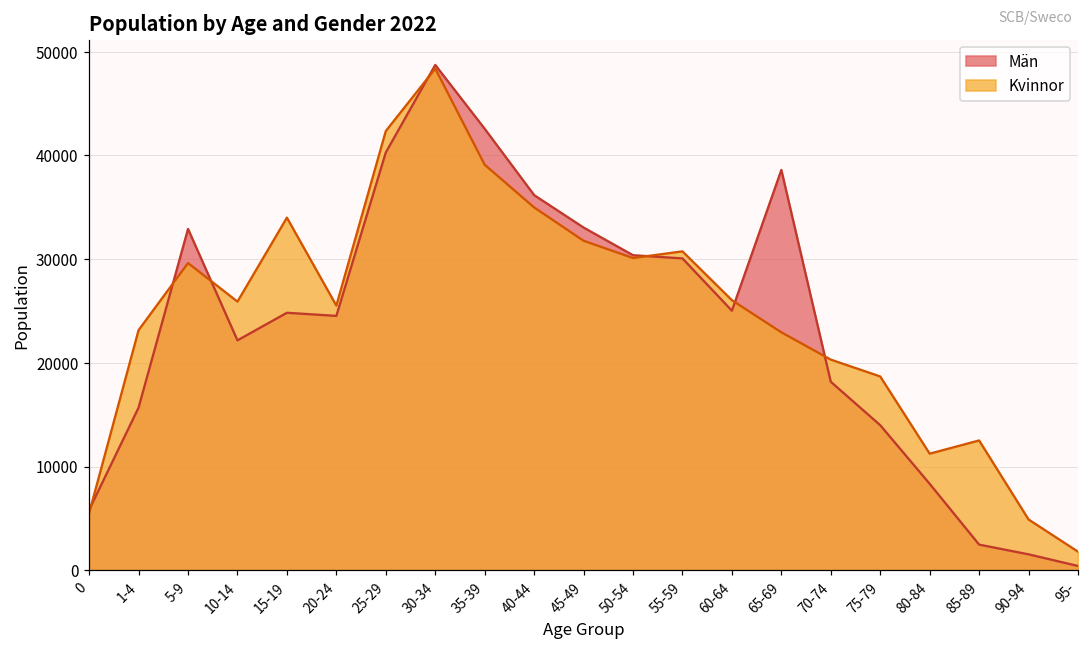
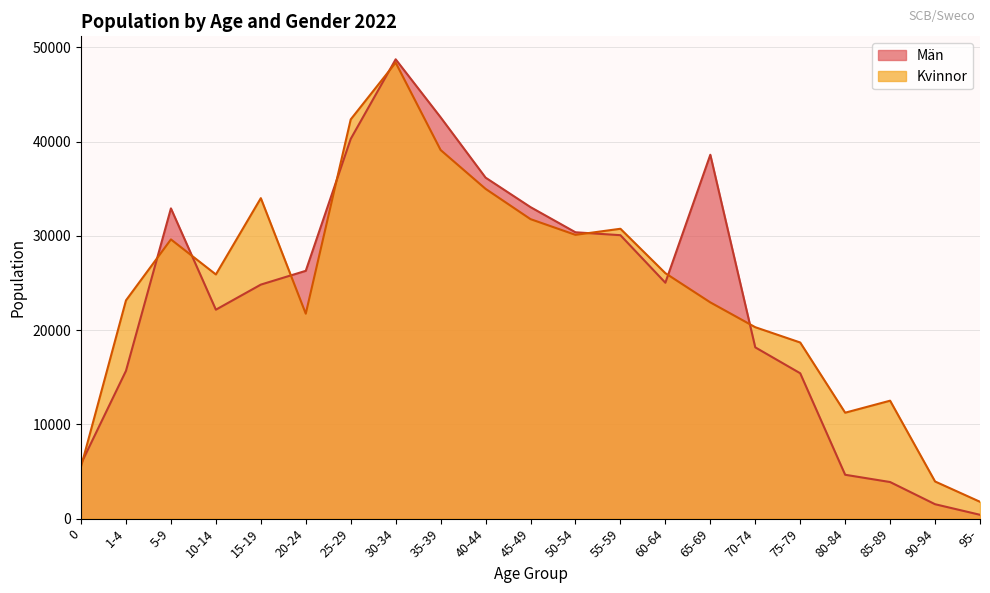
  {
    "Män": {
      "0": 6000,
      "1-4": 16000,
      "5-9": 33000,
      "10-14": 22000,
      "15-19": 25000,
-     "20-24": 25000,
+     "20-24": 26000,
      "25-29": 40000,
      "30-34": 49000,
      "35-39": 43000,
      "40-44": 36000,
      "45-49": 33000,
      "50-54": 30000,
      "55-59": 30000,
      "60-64": 25000,
      "65-69": 39000,
      "70-74": 18000,
-     "75-79": 14000,
-     "80-84": 8000,
-     "85-89": 2000,
+     "75-79": 15000,
+     "80-84": 5000,
+     "85-89": 4000,
      "90-94": 2000,
      "95-": 0
    },
    "Kvinnor": {
      "0": 6000,
      "1-4": 23000,
      "5-9": 30000,
      "10-14": 26000,
      "15-19": 34000,
-     "20-24": 26000,
+     "20-24": 22000,
      "25-29": 42000,
      "30-34": 48000,
      "35-39": 39000,
      "40-44": 35000,
      "45-49": 32000,
      "50-54": 30000,
      "55-59": 31000,
      "60-64": 26000,
      "65-69": 23000,
      "70-74": 20000,
      "75-79": 19000,
      "80-84": 11000,
      "85-89": 13000,
-     "90-94": 5000,
+     "90-94": 4000,
      "95-": 2000
    }
  }
